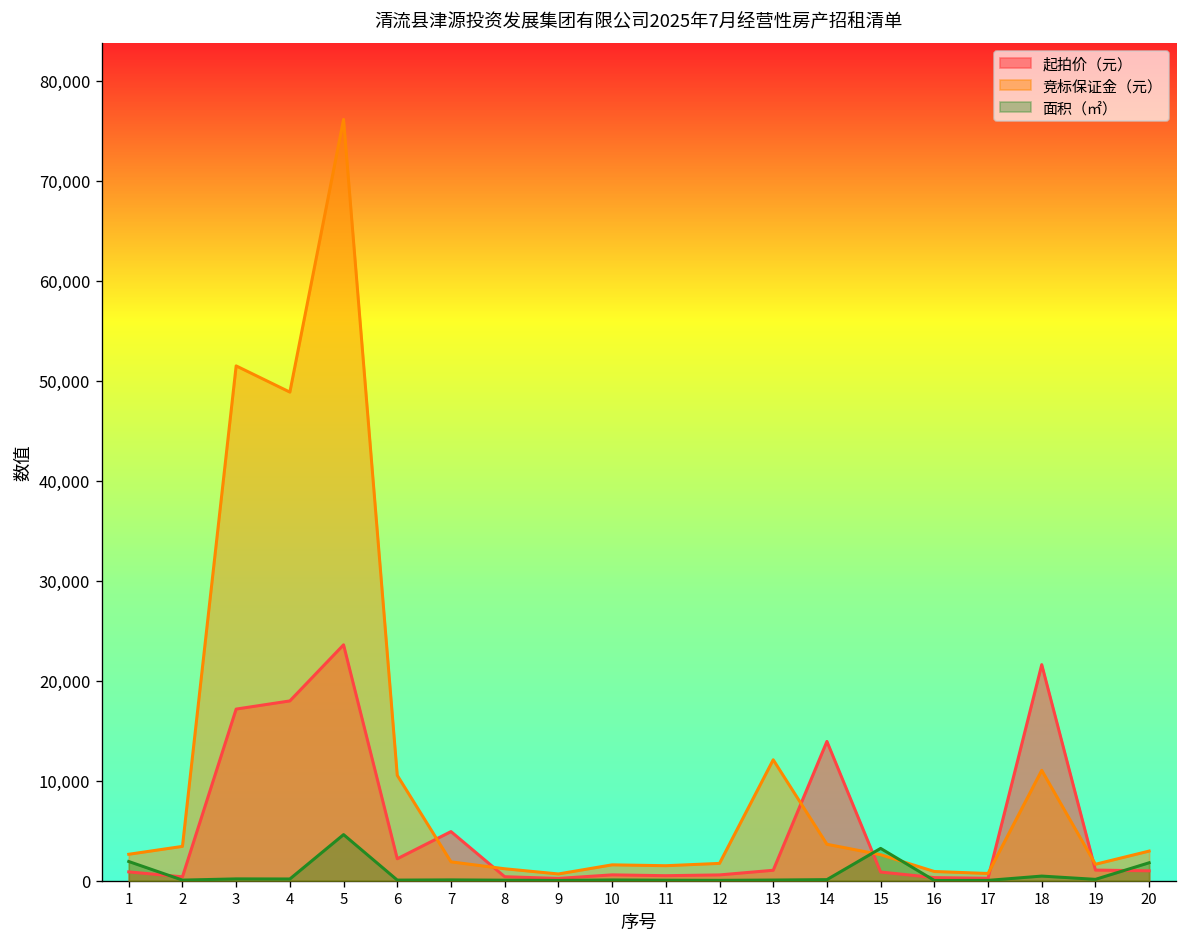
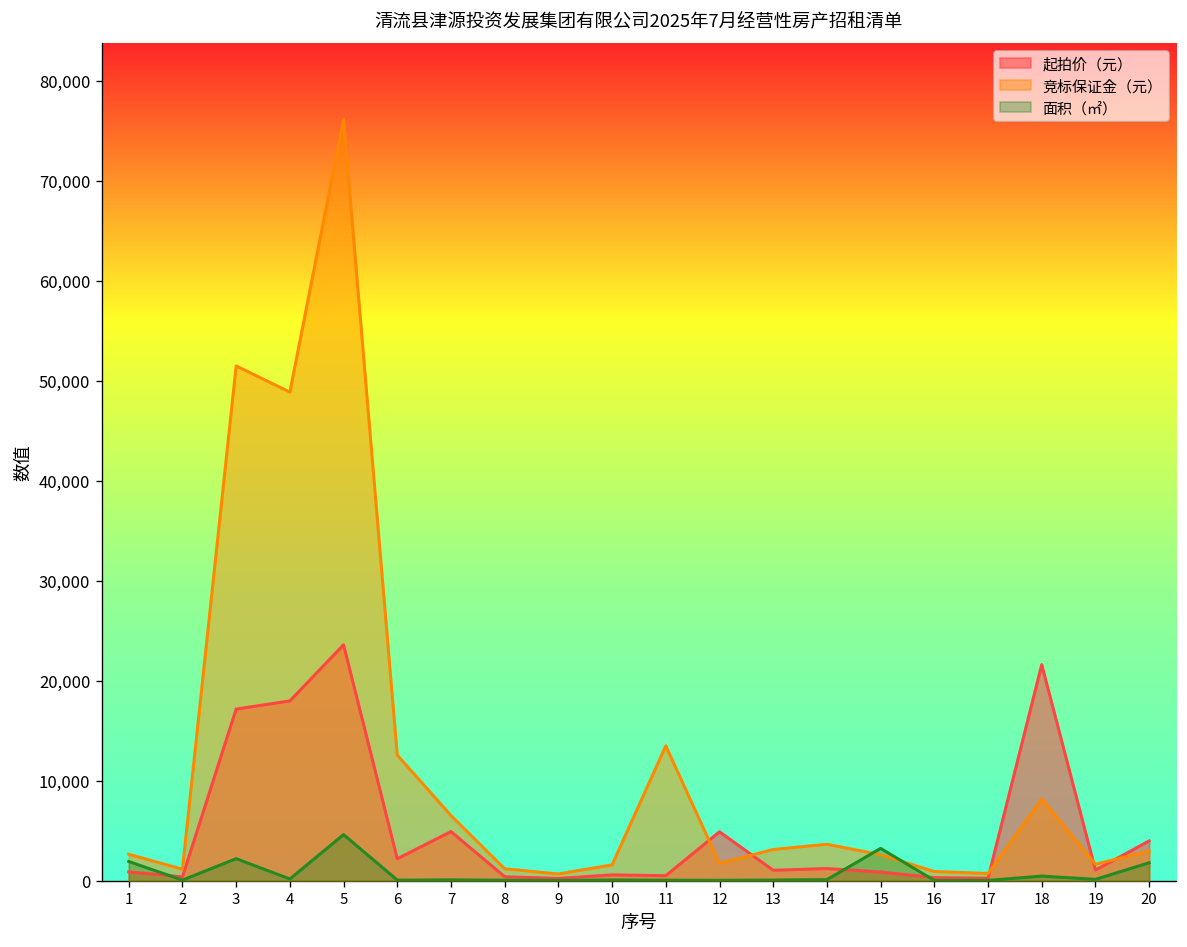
  {
    "起拍价（元）": {
      "1": "1,000",
      "2": "0",
      "3": "17,000",
      "4": "18,000",
      "5": "24,000",
      "6": "2,000",
      "7": "5,000",
      "8": "0",
      "10": "1,000",
      "11": "0",
-     "12": "1,000",
+     "12": "5,000",
      "13": "1,000",
-     "14": "14,000",
+     "14": "1,000",
      "15": "1,000",
      "18": "22,000",
      "19": "1,000",
-     "20": "1,000"
+     "20": "4,000"
    },
    "竞标保证金（元）": {
      "1": "3,000",
-     "2": "3,000",
+     "2": "1,000",
      "3": "51,000",
      "4": "49,000",
      "5": "76,000",
-     "6": "11,000",
-     "7": "2,000",
+     "6": "13,000",
+     "7": "7,000",
      "8": "1,000",
      "9": "1,000",
      "10": "2,000",
-     "11": "1,000",
+     "11": "13,000",
      "12": "2,000",
-     "13": "12,000",
+     "13": "3,000",
      "14": "4,000",
      "15": "3,000",
      "16": "1,000",
      "17": "1,000",
-     "18": "11,000",
+     "18": "8,000",
      "19": "2,000",
      "20": "3,000"
    },
    "面积（㎡）": {
      "1": "2,000",
      "2": "0",
-     "3": "0",
+     "3": "2,000",
      "4": "0",
      "5": "5,000",
      "6": "0",
      "7": "0",
      "8": "0",
      "10": "0",
      "11": "0",
      "12": "0",
      "13": "0",
      "14": "0",
      "15": "3,000",
      "18": "0",
      "19": "0",
      "20": "2,000"
    }
  }
